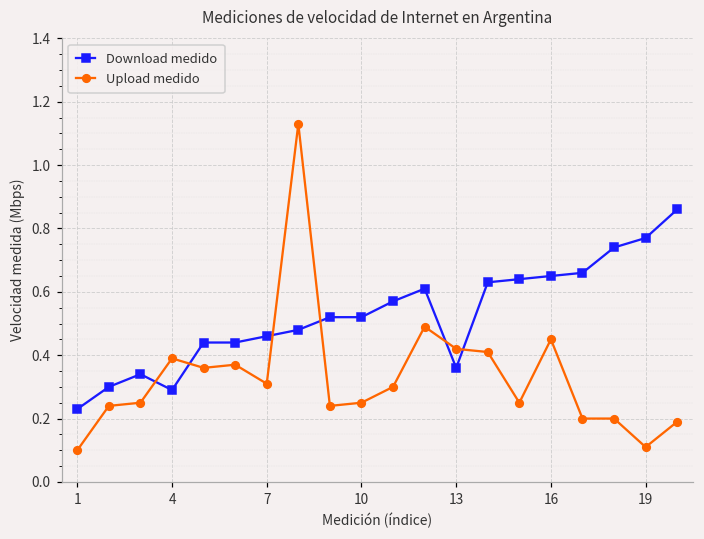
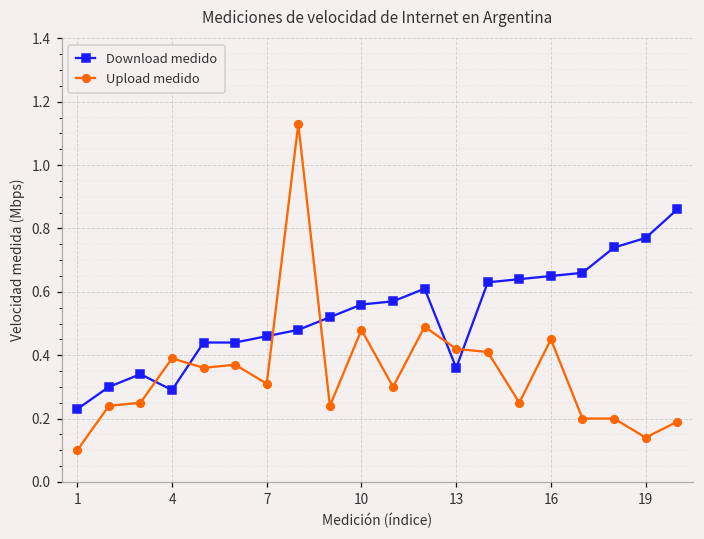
  {
    "Download medido": {
      "1": 0.23,
      "4": 0.29,
      "7": 0.46,
-     "10": 0.52,
+     "10": 0.56,
      "13": 0.36,
      "16": 0.65,
      "19": 0.77
    },
    "Upload medido": {
      "1": 0.10,
      "4": 0.39,
      "7": 0.31,
-     "10": 0.25,
+     "10": 0.48,
      "13": 0.42,
      "16": 0.45,
-     "19": 0.11
+     "19": 0.14
    }
  }
